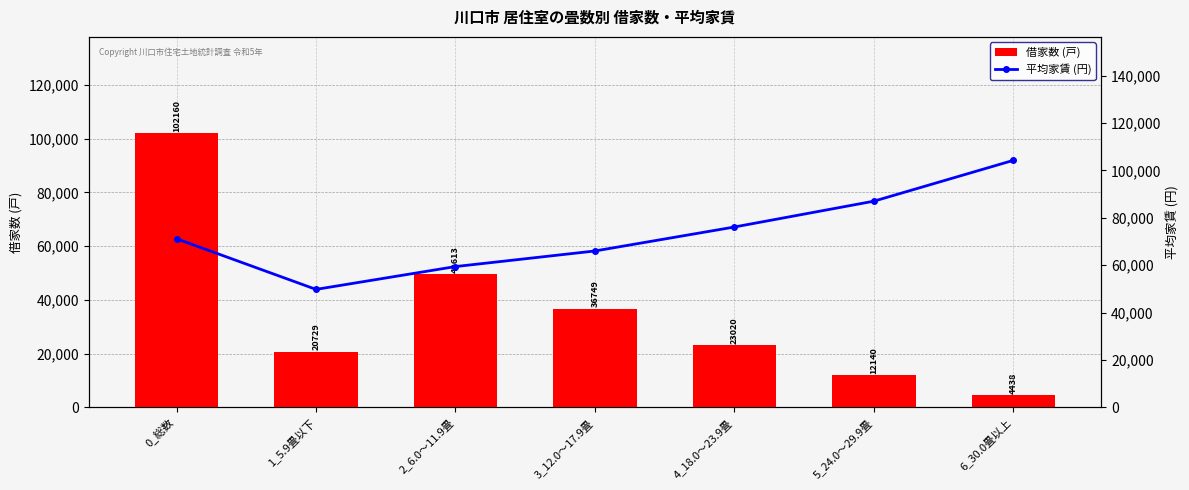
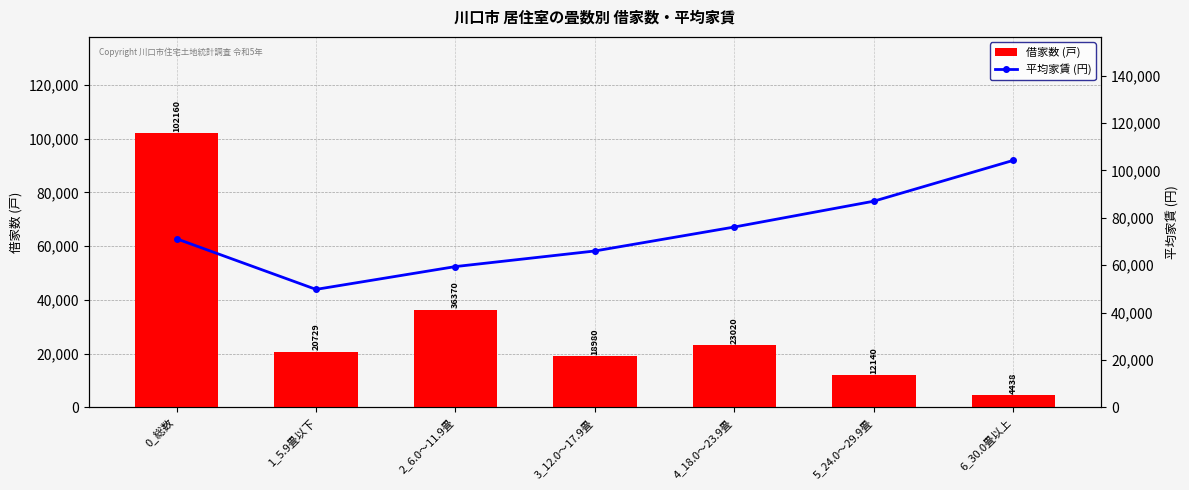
  {
    "借家数 (戸)": {
      "0_総数": 102160,
      "1_5.9畳以下": 20729,
-     "2_6.0～11.9畳": 49613,
-     "3_12.0～17.9畳": 36749,
+     "2_6.0～11.9畳": 36370,
+     "3_12.0～17.9畳": 18980,
      "4_18.0～23.9畳": 23020,
      "5_24.0～29.9畳": 12140,
      "6_30.0畳以上": 4438
    }
  }
